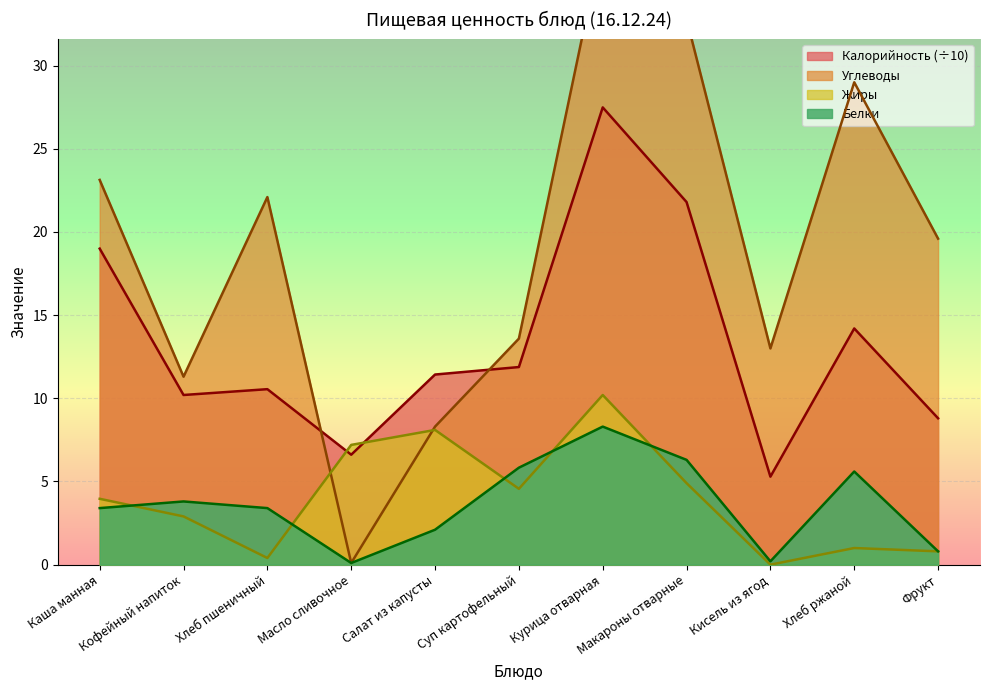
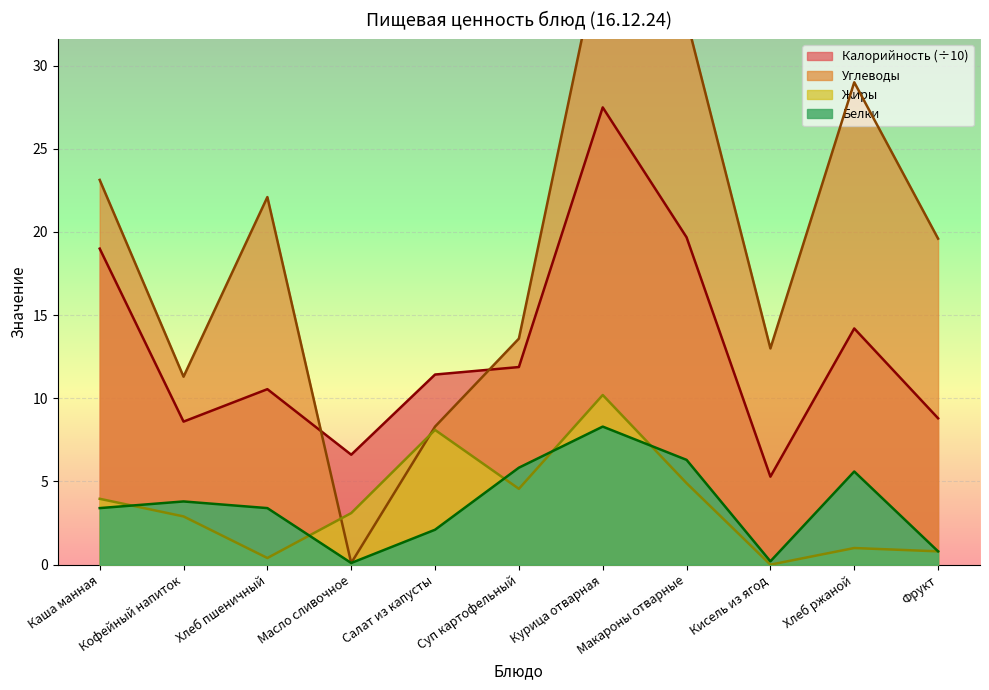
  {
    "Калорийность (÷10)": {
      "Каша манная": 19.0,
-     "Кофейный напиток": 10.2,
+     "Кофейный напиток": 8.6,
      "Хлеб пшеничный": 10.6,
      "Масло сливочное": 6.6,
      "Салат из капусты": 11.4,
      "Суп картофельный": 11.9,
      "Курица отварная": 27.5,
-     "Макароны отварные": 21.8,
+     "Макароны отварные": 19.7,
      "Кисель из ягод": 5.3,
      "Хлеб ржаной": 14.2,
      "Фрукт": 8.8
    },
    "Углеводы": {
      "Каша манная": 23.1,
      "Кофейный напиток": 11.3,
      "Хлеб пшеничный": 22.1,
      "Салат из капусты": 8.3,
      "Суп картофельный": 13.6,
      "Кисель из ягод": 13.0,
      "Фрукт": 19.6
    },
    "Жиры": {
      "Каша манная": 4.0,
      "Кофейный напиток": 2.9,
      "Хлеб пшеничный": 0.4,
-     "Масло сливочное": 7.2,
+     "Масло сливочное": 3.1,
      "Салат из капусты": 8.1,
      "Суп картофельный": 4.6,
      "Курица отварная": 10.2,
      "Макароны отварные": 4.9,
      "Кисель из ягод": 0.0,
      "Хлеб ржаной": 1.0
    },
    "Белки": {
      "Каша манная": 3.4,
      "Кофейный напиток": 3.8,
      "Хлеб пшеничный": 3.4,
      "Салат из капусты": 2.1,
      "Суп картофельный": 5.8,
      "Курица отварная": 8.3,
      "Макароны отварные": 6.3,
      "Кисель из ягод": 0.2,
      "Хлеб ржаной": 5.6
    }
  }
